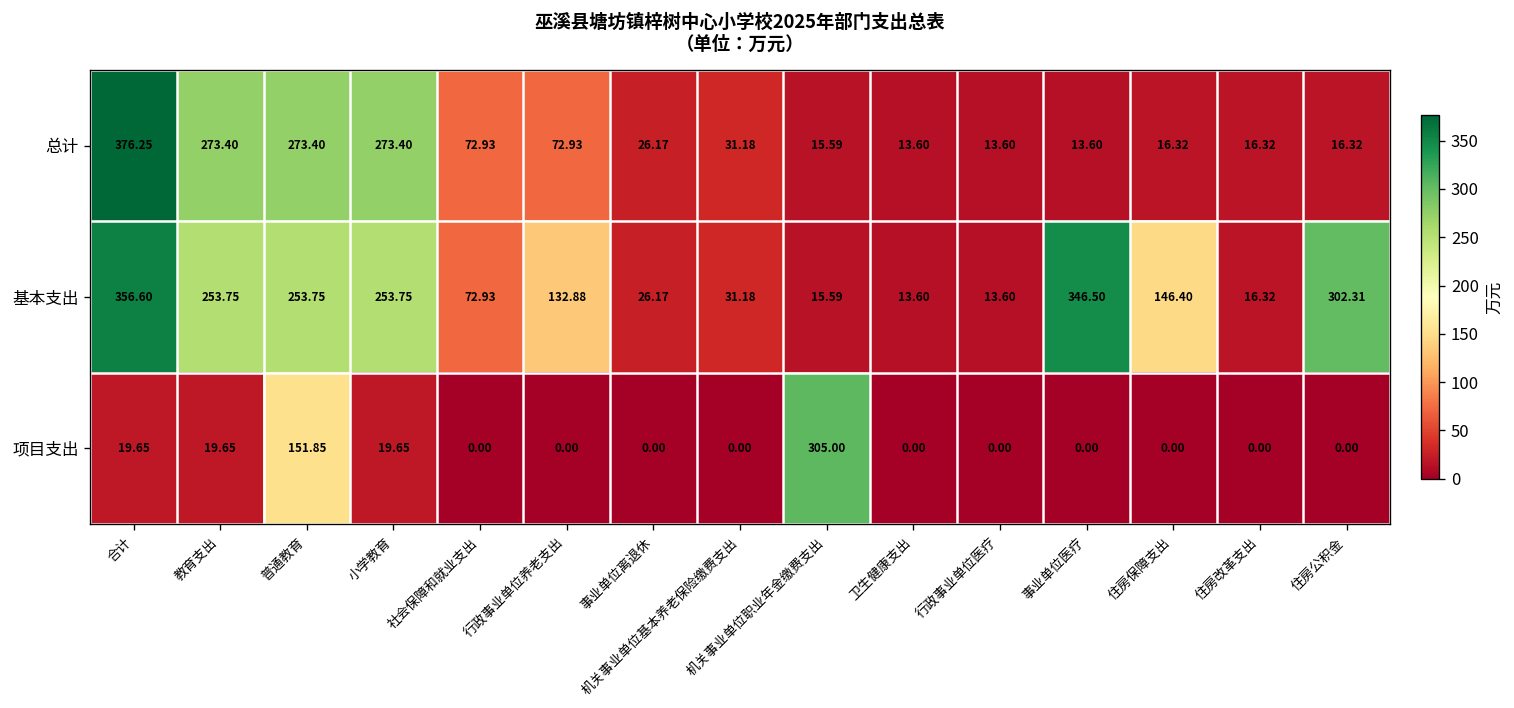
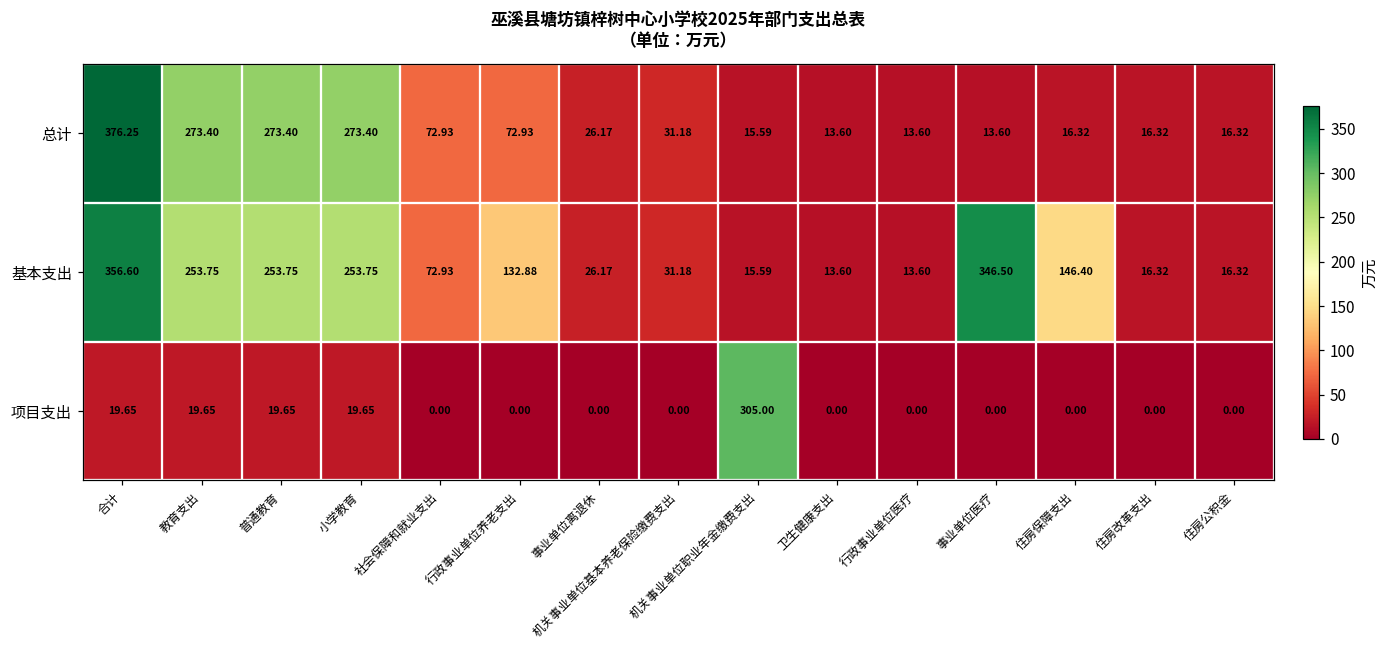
  {
    "总计": {
      "合计": 376.25,
      "教育支出": 273.40,
      "普通教育": 273.40,
      "小学教育": 273.40,
      "社会保障和就业支出": 72.93,
      "行政事业单位养老支出": 72.93,
      "事业单位离退休": 26.17,
      "机关事业单位基本养老保险缴费支出": 31.18,
      "机关事业单位职业年金缴费支出": 15.59,
      "卫生健康支出": 13.60,
      "行政事业单位医疗": 13.60,
      "事业单位医疗": 13.60,
      "住房保障支出": 16.32,
      "住房改革支出": 16.32,
      "住房公积金": 16.32
    },
    "基本支出": {
      "合计": 356.60,
      "教育支出": 253.75,
      "普通教育": 253.75,
      "小学教育": 253.75,
      "社会保障和就业支出": 72.93,
      "行政事业单位养老支出": 132.88,
      "事业单位离退休": 26.17,
      "机关事业单位基本养老保险缴费支出": 31.18,
      "机关事业单位职业年金缴费支出": 15.59,
      "卫生健康支出": 13.60,
      "行政事业单位医疗": 13.60,
      "事业单位医疗": 346.50,
      "住房保障支出": 146.40,
      "住房改革支出": 16.32,
-     "住房公积金": 302.31
+     "住房公积金": 16.32
    },
    "项目支出": {
      "合计": 19.65,
      "教育支出": 19.65,
-     "普通教育": 151.85,
+     "普通教育": 19.65,
      "小学教育": 19.65,
      "社会保障和就业支出": 0.00,
      "行政事业单位养老支出": 0.00,
      "事业单位离退休": 0.00,
      "机关事业单位基本养老保险缴费支出": 0.00,
      "机关事业单位职业年金缴费支出": 305.00,
      "卫生健康支出": 0.00,
      "行政事业单位医疗": 0.00,
      "事业单位医疗": 0.00,
      "住房保障支出": 0.00,
      "住房改革支出": 0.00,
      "住房公积金": 0.00
    }
  }
